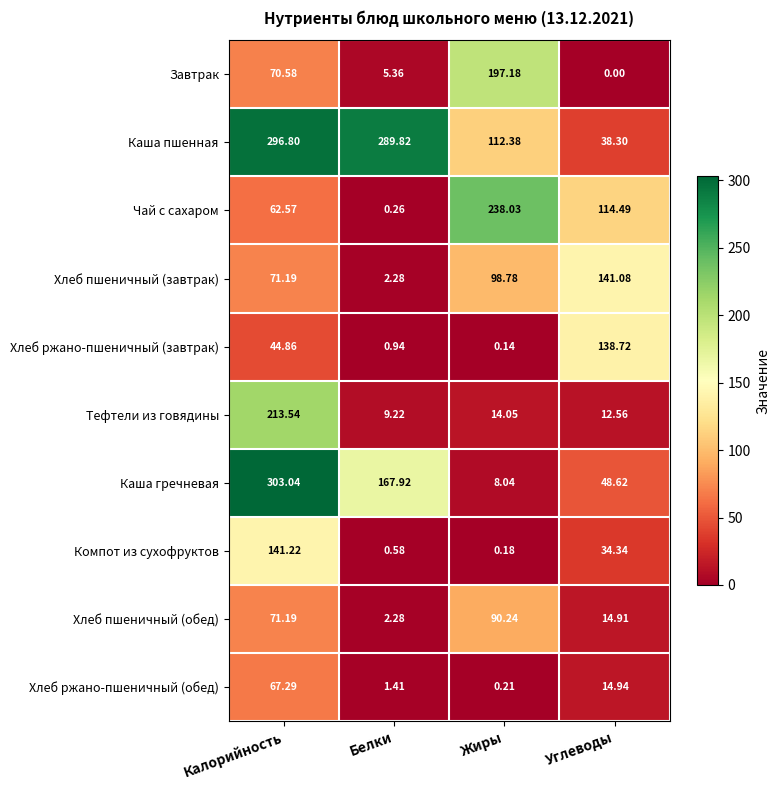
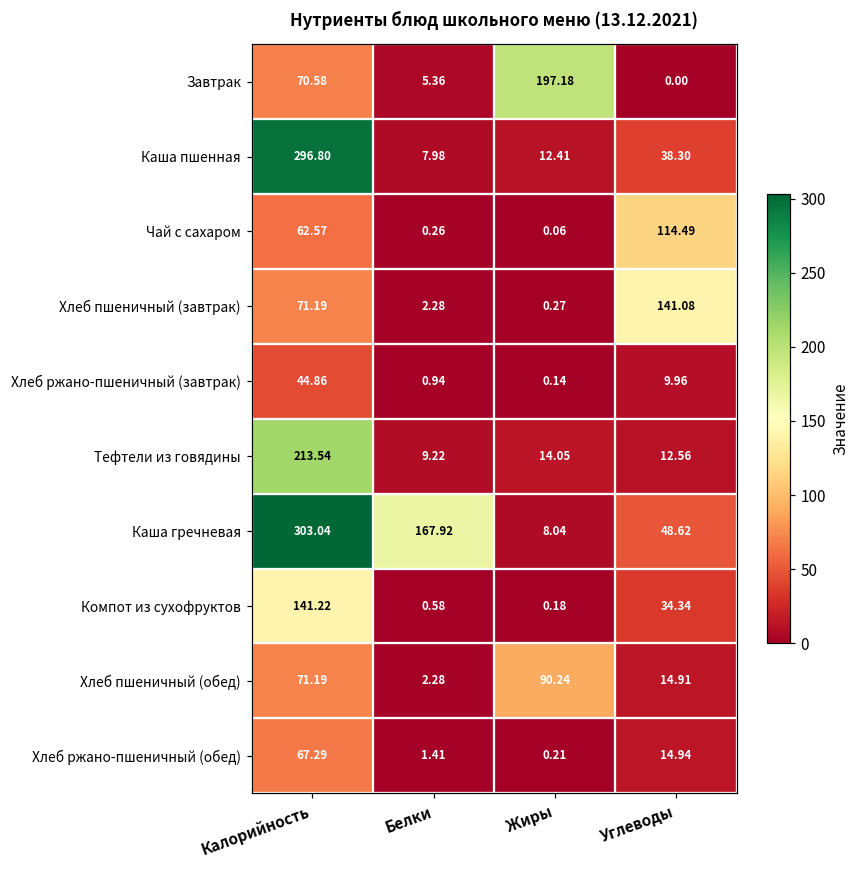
  {
    "Завтрак": {
      "Калорийность": 70.58,
      "Белки": 5.36,
      "Жиры": 197.18,
      "Углеводы": 0.00
    },
    "Каша пшенная": {
      "Калорийность": 296.80,
-     "Белки": 289.82,
-     "Жиры": 112.38,
+     "Белки": 7.98,
+     "Жиры": 12.41,
      "Углеводы": 38.30
    },
    "Чай с сахаром": {
      "Калорийность": 62.57,
      "Белки": 0.26,
-     "Жиры": 238.03,
+     "Жиры": 0.06,
      "Углеводы": 114.49
    },
    "Хлеб пшеничный (завтрак)": {
      "Калорийность": 71.19,
      "Белки": 2.28,
-     "Жиры": 98.78,
+     "Жиры": 0.27,
      "Углеводы": 141.08
    },
    "Хлеб ржано-пшеничный (завтрак)": {
      "Калорийность": 44.86,
      "Белки": 0.94,
      "Жиры": 0.14,
-     "Углеводы": 138.72
+     "Углеводы": 9.96
    },
    "Тефтели из говядины": {
      "Калорийность": 213.54,
      "Белки": 9.22,
      "Жиры": 14.05,
      "Углеводы": 12.56
    },
    "Каша гречневая": {
      "Калорийность": 303.04,
      "Белки": 167.92,
      "Жиры": 8.04,
      "Углеводы": 48.62
    },
    "Компот из сухофруктов": {
      "Калорийность": 141.22,
      "Белки": 0.58,
      "Жиры": 0.18,
      "Углеводы": 34.34
    },
    "Хлеб пшеничный (обед)": {
      "Калорийность": 71.19,
      "Белки": 2.28,
      "Жиры": 90.24,
      "Углеводы": 14.91
    },
    "Хлеб ржано-пшеничный (обед)": {
      "Калорийность": 67.29,
      "Белки": 1.41,
      "Жиры": 0.21,
      "Углеводы": 14.94
    }
  }
